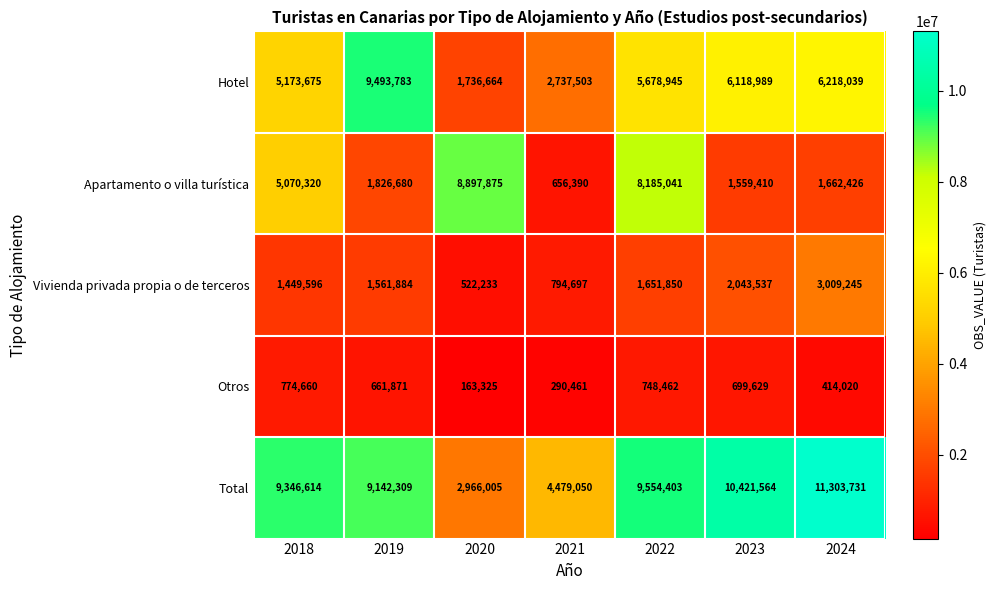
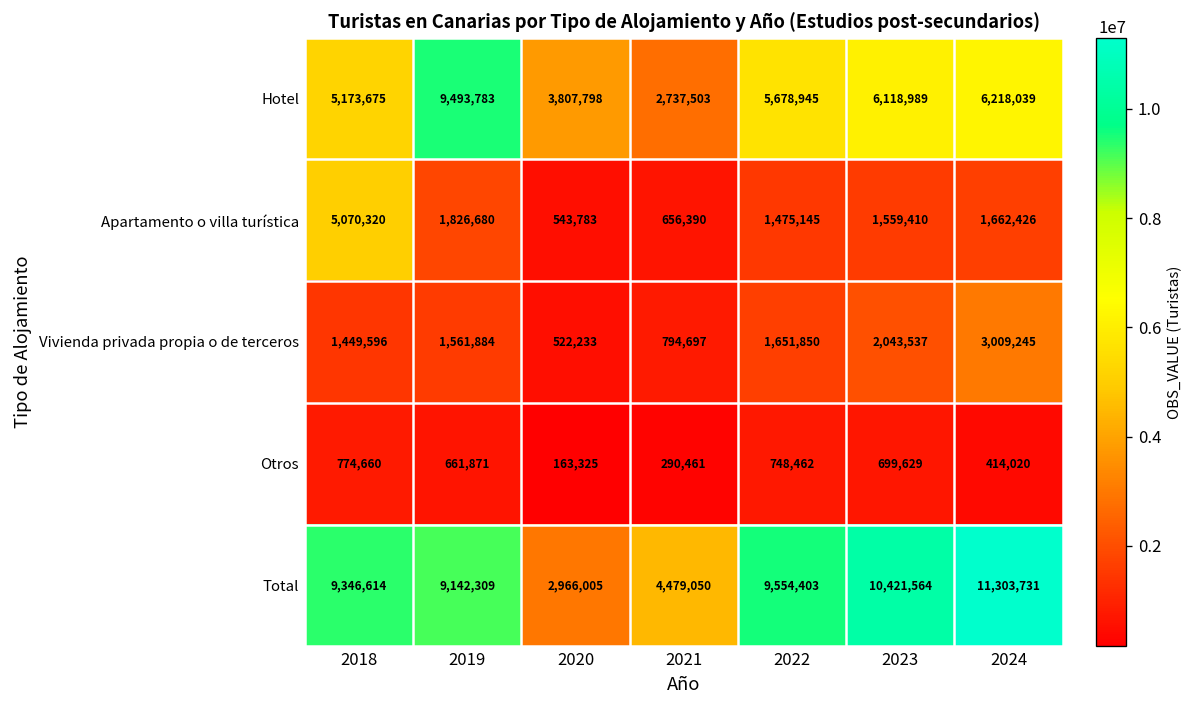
  {
    "Hotel": {
      "2018": "5,173,675",
      "2019": "9,493,783",
-     "2020": "1,736,664",
+     "2020": "3,807,798",
      "2021": "2,737,503",
      "2022": "5,678,945",
      "2023": "6,118,989",
      "2024": "6,218,039"
    },
    "Apartamento o villa turística": {
      "2018": "5,070,320",
      "2019": "1,826,680",
-     "2020": "8,897,875",
+     "2020": "543,783",
      "2021": "656,390",
-     "2022": "8,185,041",
+     "2022": "1,475,145",
      "2023": "1,559,410",
      "2024": "1,662,426"
    },
    "Vivienda privada propia o de terceros": {
      "2018": "1,449,596",
      "2019": "1,561,884",
      "2020": "522,233",
      "2021": "794,697",
      "2022": "1,651,850",
      "2023": "2,043,537",
      "2024": "3,009,245"
    },
    "Otros": {
      "2018": "774,660",
      "2019": "661,871",
      "2020": "163,325",
      "2021": "290,461",
      "2022": "748,462",
      "2023": "699,629",
      "2024": "414,020"
    },
    "Total": {
      "2018": "9,346,614",
      "2019": "9,142,309",
      "2020": "2,966,005",
      "2021": "4,479,050",
      "2022": "9,554,403",
      "2023": "10,421,564",
      "2024": "11,303,731"
    }
  }
